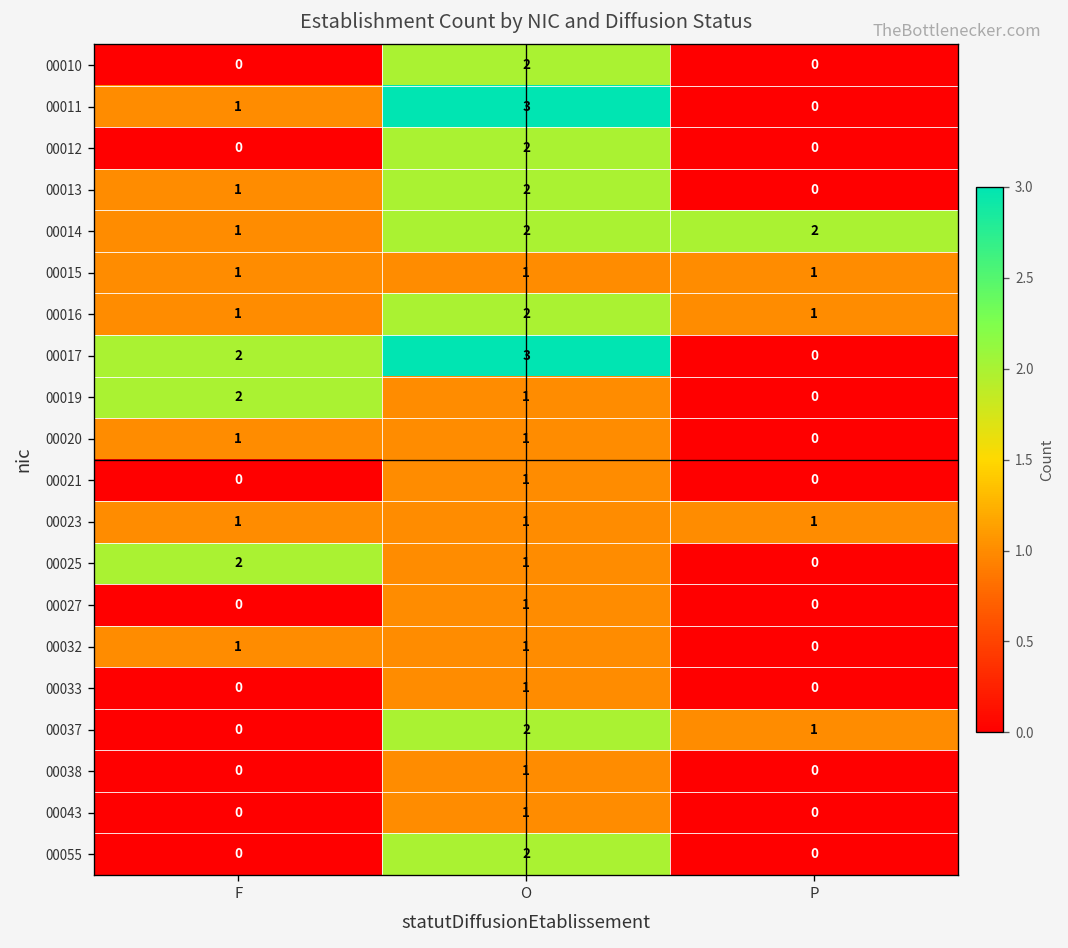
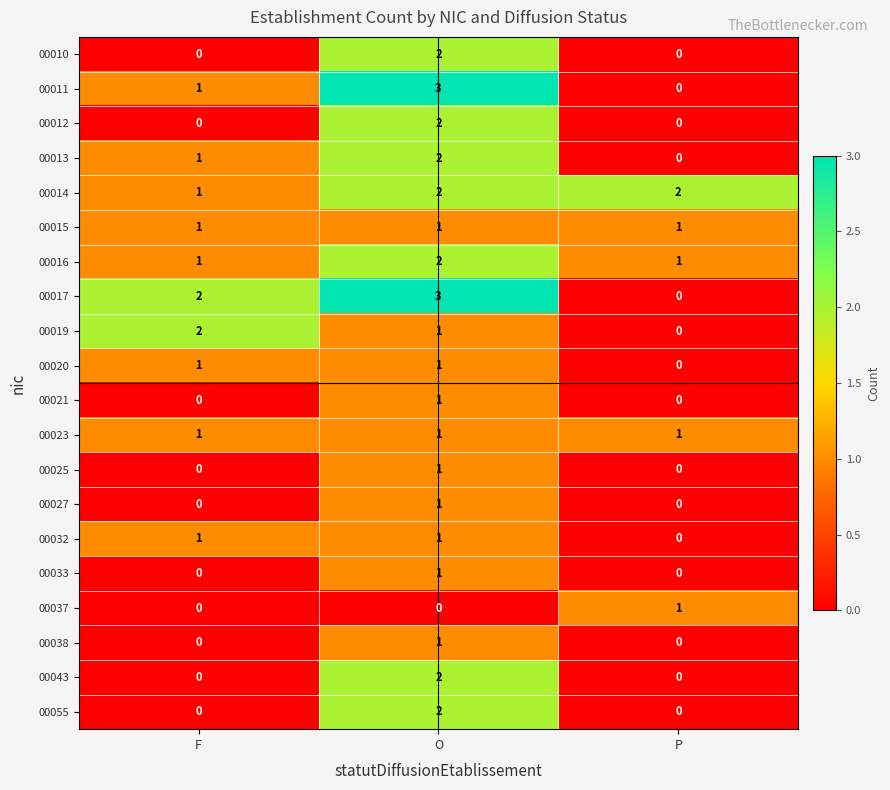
  {
    "00010": {
      "F": 0,
      "O": 2,
      "P": 0
    },
    "00011": {
      "F": 1,
      "O": 3,
      "P": 0
    },
    "00012": {
      "F": 0,
      "O": 2,
      "P": 0
    },
    "00013": {
      "F": 1,
      "O": 2,
      "P": 0
    },
    "00014": {
      "F": 1,
      "O": 2,
      "P": 2
    },
    "00015": {
      "F": 1,
      "O": 1,
      "P": 1
    },
    "00016": {
      "F": 1,
      "O": 2,
      "P": 1
    },
    "00017": {
      "F": 2,
      "O": 3,
      "P": 0
    },
    "00019": {
      "F": 2,
      "O": 1,
      "P": 0
    },
    "00020": {
      "F": 1,
      "O": 1,
      "P": 0
    },
    "00021": {
      "F": 0,
      "O": 1,
      "P": 0
    },
    "00023": {
      "F": 1,
      "O": 1,
      "P": 1
    },
    "00025": {
-     "F": 2,
+     "F": 0,
      "O": 1,
      "P": 0
    },
    "00027": {
      "F": 0,
      "O": 1,
      "P": 0
    },
    "00032": {
      "F": 1,
      "O": 1,
      "P": 0
    },
    "00033": {
      "F": 0,
      "O": 1,
      "P": 0
    },
    "00037": {
      "F": 0,
-     "O": 2,
+     "O": 0,
      "P": 1
    },
    "00038": {
      "F": 0,
      "O": 1,
      "P": 0
    },
    "00043": {
      "F": 0,
-     "O": 1,
+     "O": 2,
      "P": 0
    },
    "00055": {
      "F": 0,
      "O": 2,
      "P": 0
    }
  }
